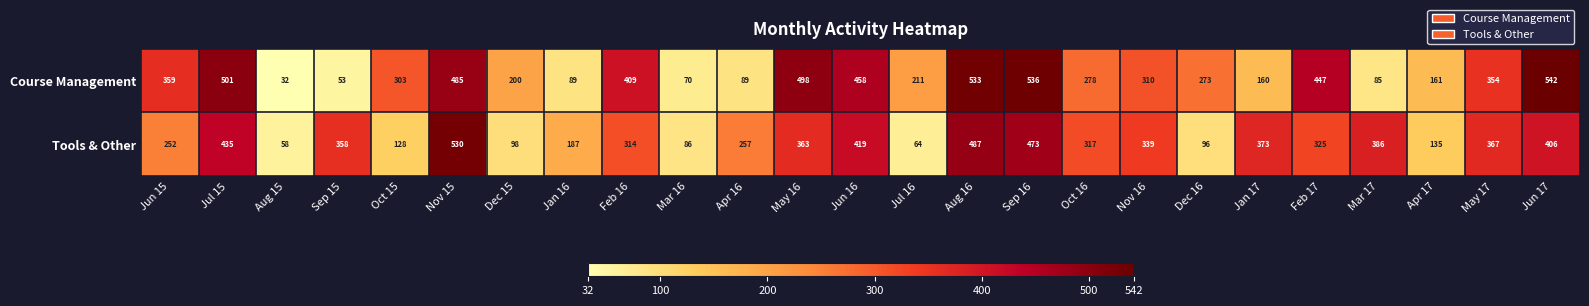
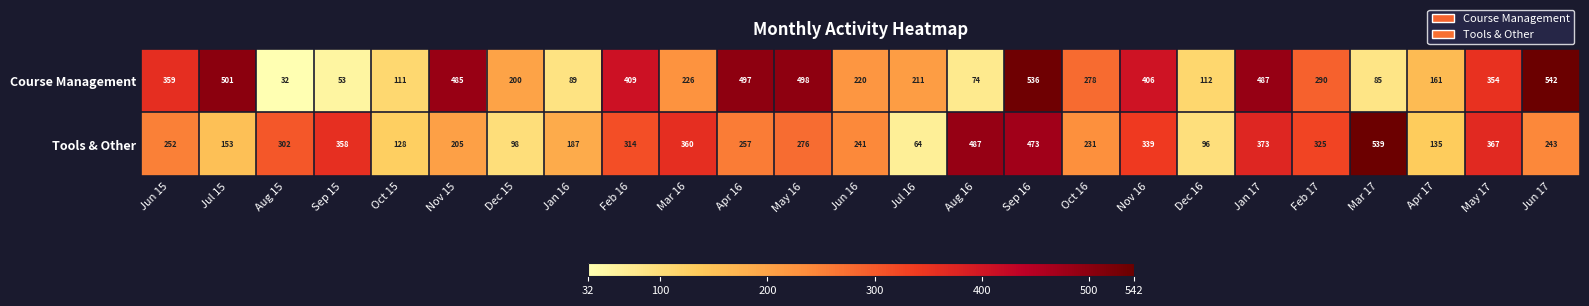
  {
    "Course Management": {
      "Jun 15": 359,
      "Jul 15": 501,
      "Aug 15": 32,
      "Sep 15": 53,
-     "Oct 15": 303,
+     "Oct 15": 111,
      "Nov 15": 485,
      "Dec 15": 200,
      "Jan 16": 89,
      "Feb 16": 409,
-     "Mar 16": 70,
-     "Apr 16": 89,
+     "Mar 16": 226,
+     "Apr 16": 497,
      "May 16": 498,
-     "Jun 16": 458,
+     "Jun 16": 220,
      "Jul 16": 211,
-     "Aug 16": 533,
+     "Aug 16": 74,
      "Sep 16": 536,
      "Oct 16": 278,
-     "Nov 16": 310,
-     "Dec 16": 273,
-     "Jan 17": 160,
-     "Feb 17": 447,
+     "Nov 16": 406,
+     "Dec 16": 112,
+     "Jan 17": 487,
+     "Feb 17": 290,
      "Mar 17": 85,
      "Apr 17": 161,
      "May 17": 354,
      "Jun 17": 542
    },
    "Tools & Other": {
      "Jun 15": 252,
-     "Jul 15": 435,
-     "Aug 15": 58,
+     "Jul 15": 153,
+     "Aug 15": 302,
      "Sep 15": 358,
      "Oct 15": 128,
-     "Nov 15": 530,
+     "Nov 15": 205,
      "Dec 15": 98,
      "Jan 16": 187,
      "Feb 16": 314,
-     "Mar 16": 86,
+     "Mar 16": 360,
      "Apr 16": 257,
-     "May 16": 363,
-     "Jun 16": 419,
+     "May 16": 276,
+     "Jun 16": 241,
      "Jul 16": 64,
      "Aug 16": 487,
      "Sep 16": 473,
-     "Oct 16": 317,
+     "Oct 16": 231,
      "Nov 16": 339,
      "Dec 16": 96,
      "Jan 17": 373,
      "Feb 17": 325,
-     "Mar 17": 386,
+     "Mar 17": 539,
      "Apr 17": 135,
      "May 17": 367,
-     "Jun 17": 406
+     "Jun 17": 243
    }
  }
